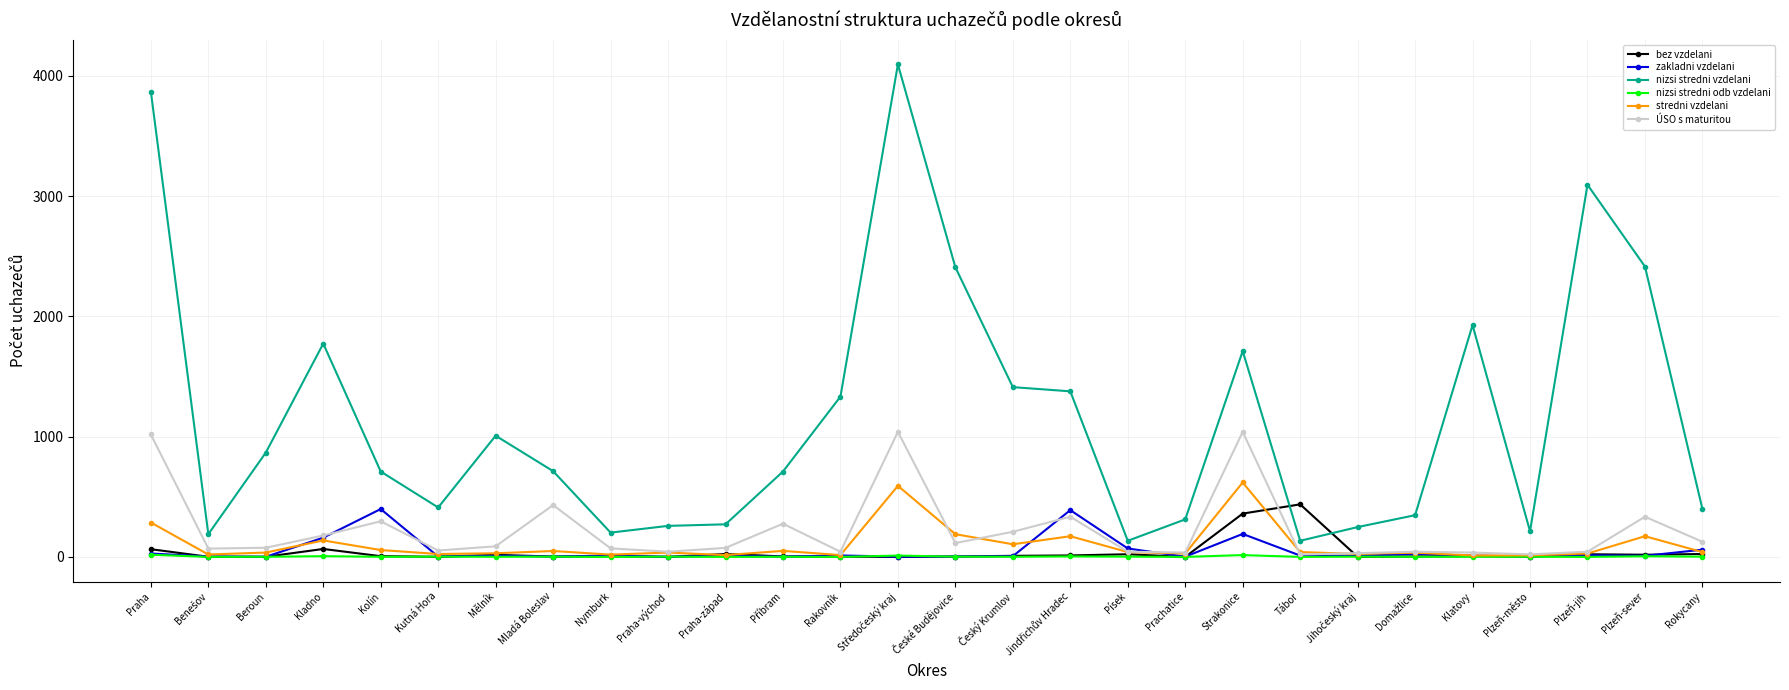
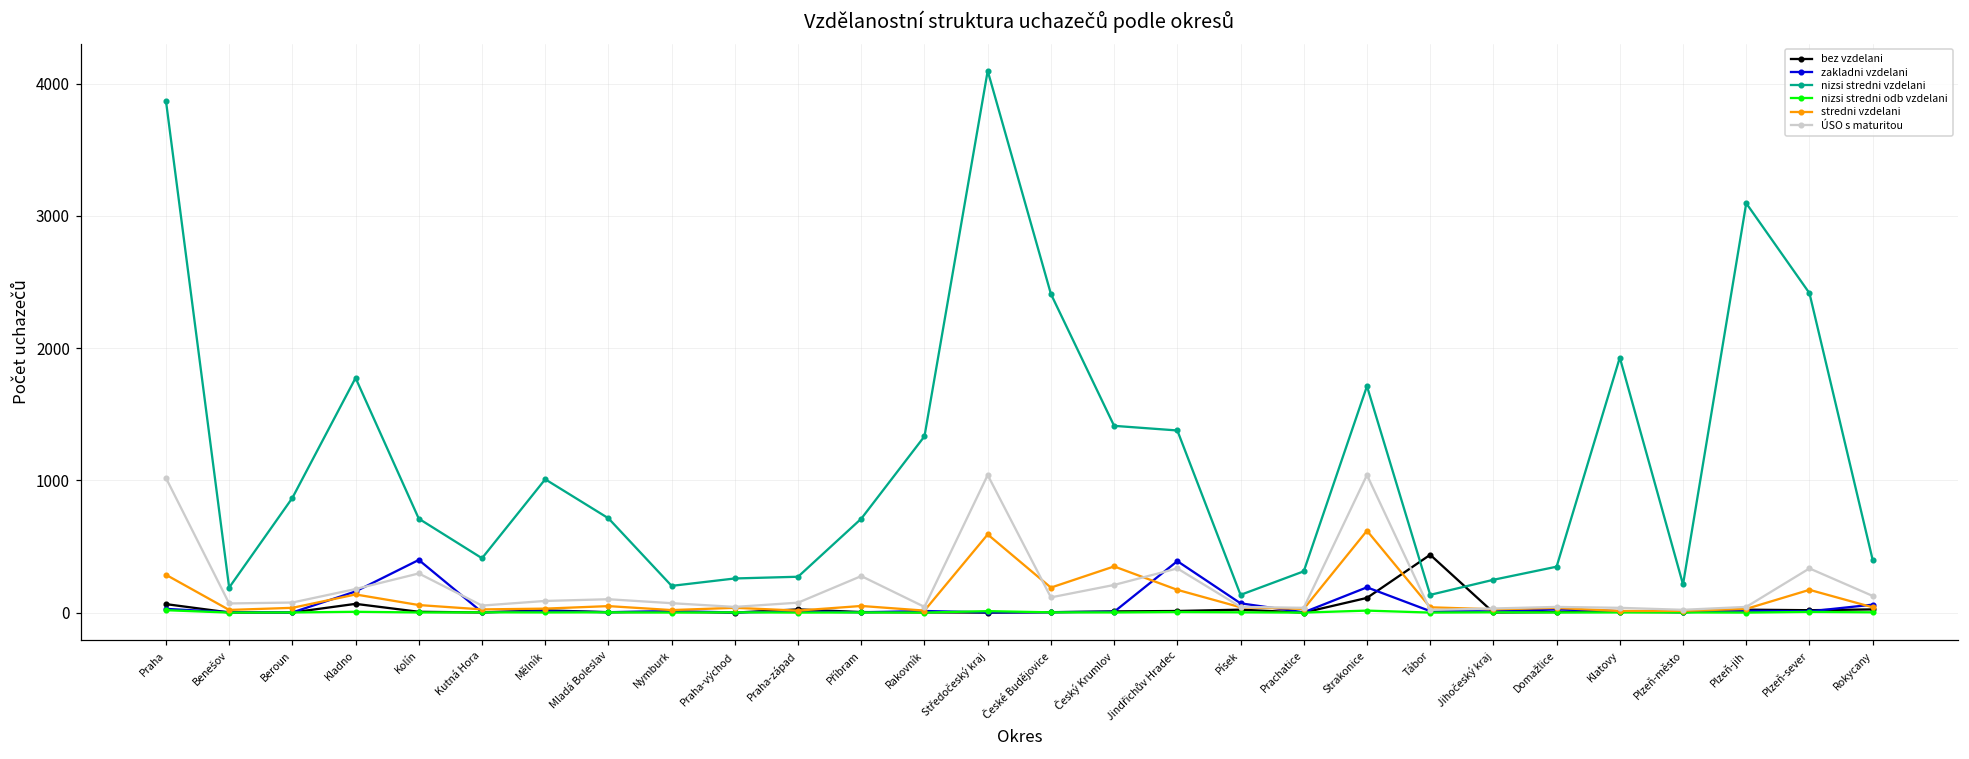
  {
    "bez vzdelani": {
      "Praha": 60,
      "Kladno": 70,
-     "Strakonice": 360,
+     "Strakonice": 110,
      "Tábor": 440
    },
    "zakladni vzdelani": {
      "Kolín": 400,
      "Jindřichův Hradec": 390,
      "Písek": 70,
      "Strakonice": 190
    },
    "nizsi stredni vzdelani": {
      "Praha": 3870,
      "Benešov": 190,
      "Beroun": 870,
      "Kladno": 1770,
      "Kolín": 710,
      "Kutná Hora": 410,
      "Mělník": 1010,
      "Mladá Boleslav": 710,
      "Nymburk": 200,
      "Praha-východ": 260,
      "Praha-západ": 270,
      "Příbram": 710,
      "Rakovník": 1330,
      "Středočeský kraj": 4100,
      "České Budějovice": 2410,
      "Český Krumlov": 1410,
      "Jindřichův Hradec": 1380,
      "Písek": 130,
      "Prachatice": 310,
      "Strakonice": 1710,
      "Tábor": 130,
      "Jihočeský kraj": 250,
      "Domažlice": 350,
      "Klatovy": 1930,
      "Plzeň-město": 210,
      "Plzeň-jih": 3100,
      "Plzeň-sever": 2420,
      "Rokycany": 400
    },
    "nizsi stredni odb vzdelani": {
      "Kladno": 10,
      "Strakonice": 20,
      "Rokycany": 0
    },
    "stredni vzdelani": {
      "Praha": 290,
      "Beroun": 40,
      "Kladno": 140,
      "Kolín": 60,
      "Mladá Boleslav": 50,
      "Příbram": 50,
      "Středočeský kraj": 590,
      "České Budějovice": 190,
-     "Český Krumlov": 110,
+     "Český Krumlov": 350,
      "Jindřichův Hradec": 170,
      "Strakonice": 620,
      "Plzeň-sever": 170
    },
    "ÚSO s maturitou": {
      "Praha": 1020,
      "Benešov": 70,
      "Beroun": 80,
      "Kolín": 300,
      "Kutná Hora": 50,
      "Mělník": 90,
-     "Mladá Boleslav": 430,
+     "Mladá Boleslav": 100,
      "Nymburk": 70,
      "Praha-západ": 80,
      "Příbram": 280,
      "Rakovník": 40,
      "Středočeský kraj": 1040,
      "České Budějovice": 120,
      "Český Krumlov": 210,
      "Jindřichův Hradec": 330,
      "Strakonice": 1040,
      "Klatovy": 40,
      "Plzeň-sever": 330,
      "Rokycany": 130
    }
  }
